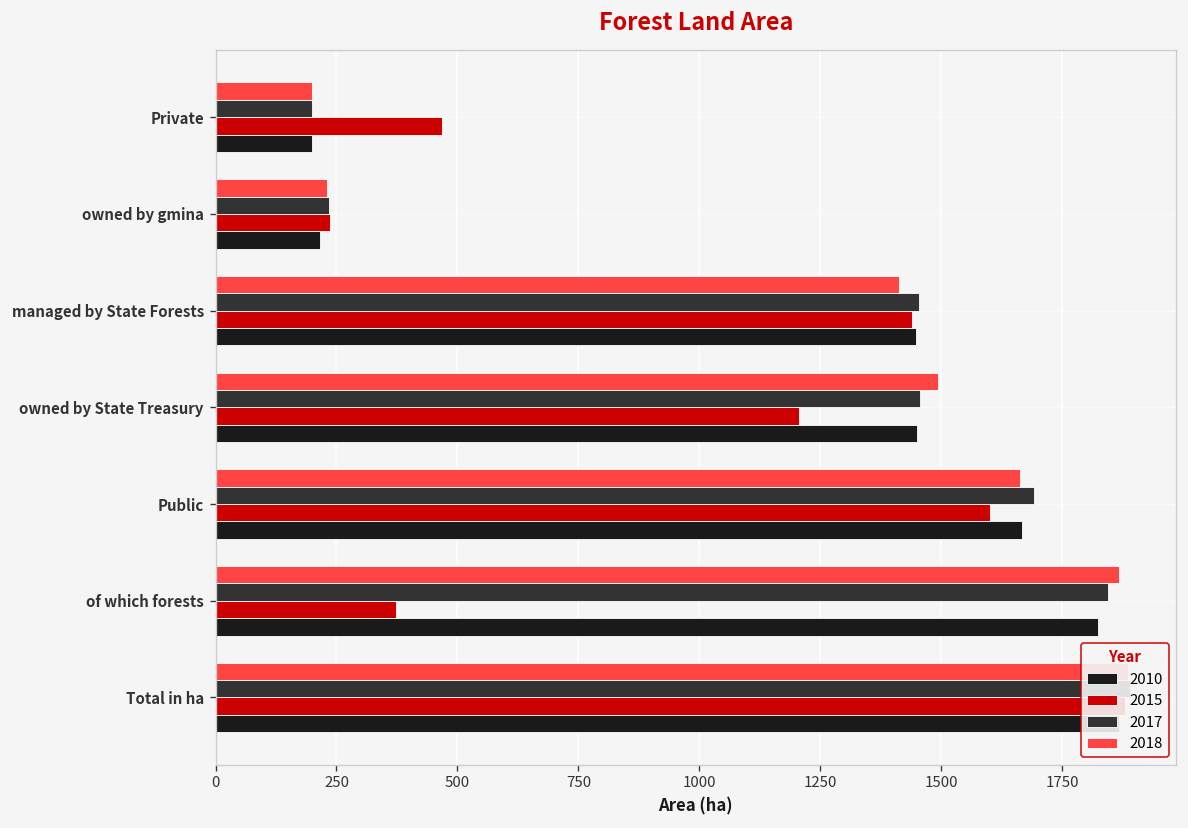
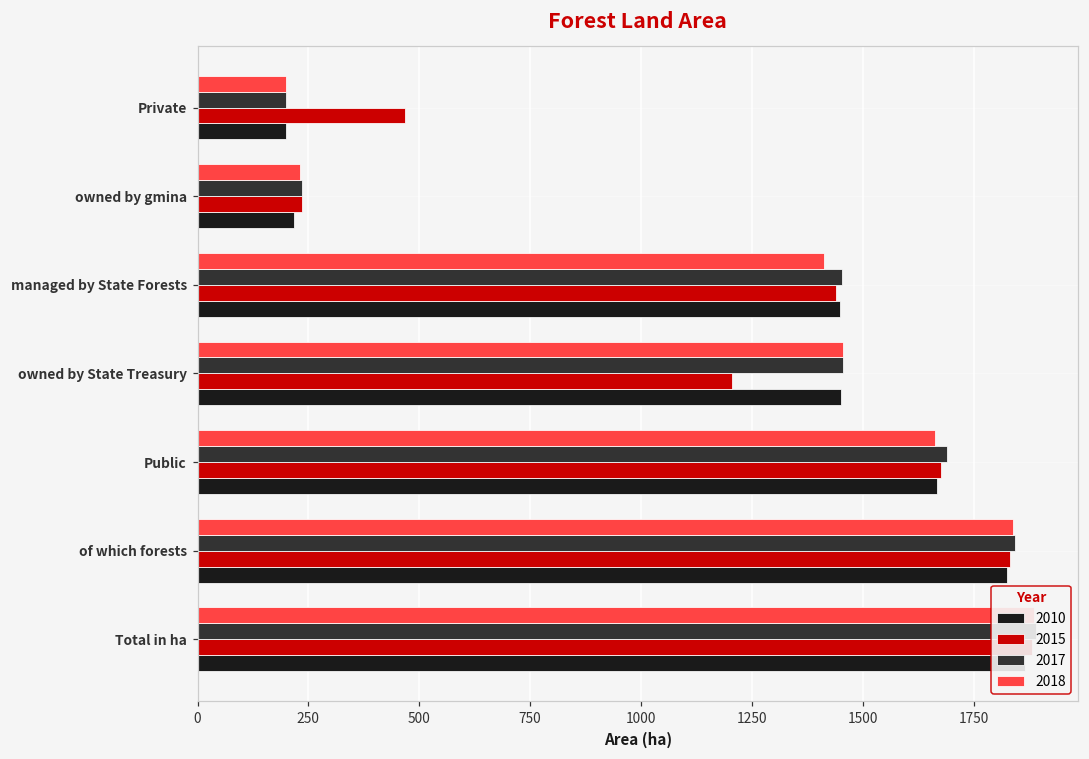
  {
    "2015": {
      "Private": 470,
      "owned by gmina": 240,
      "managed by State Forests": 1440,
      "owned by State Treasury": 1210,
-     "Public": 1600,
-     "of which forests": 370
+     "Public": 1680,
+     "of which forests": 1830
    },
    "2018": {
      "Private": 200,
      "owned by gmina": 230,
      "managed by State Forests": 1410,
-     "owned by State Treasury": 1490,
+     "owned by State Treasury": 1460,
      "Public": 1660,
-     "of which forests": 1870
+     "of which forests": 1840
    }
  }
